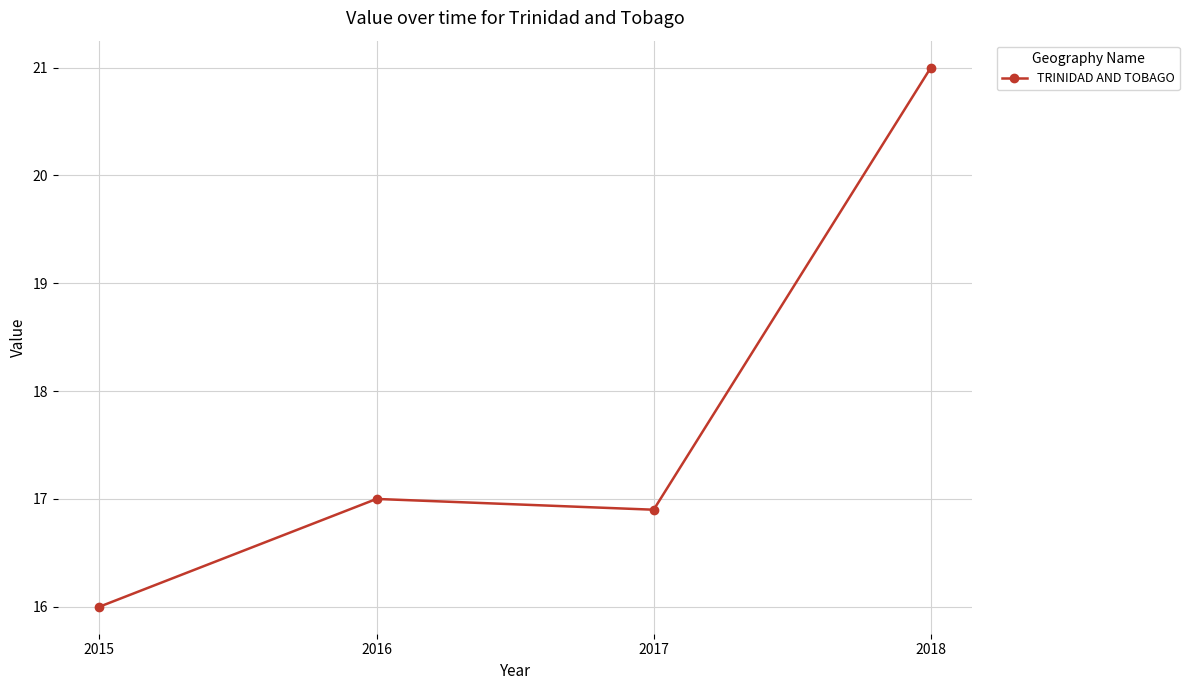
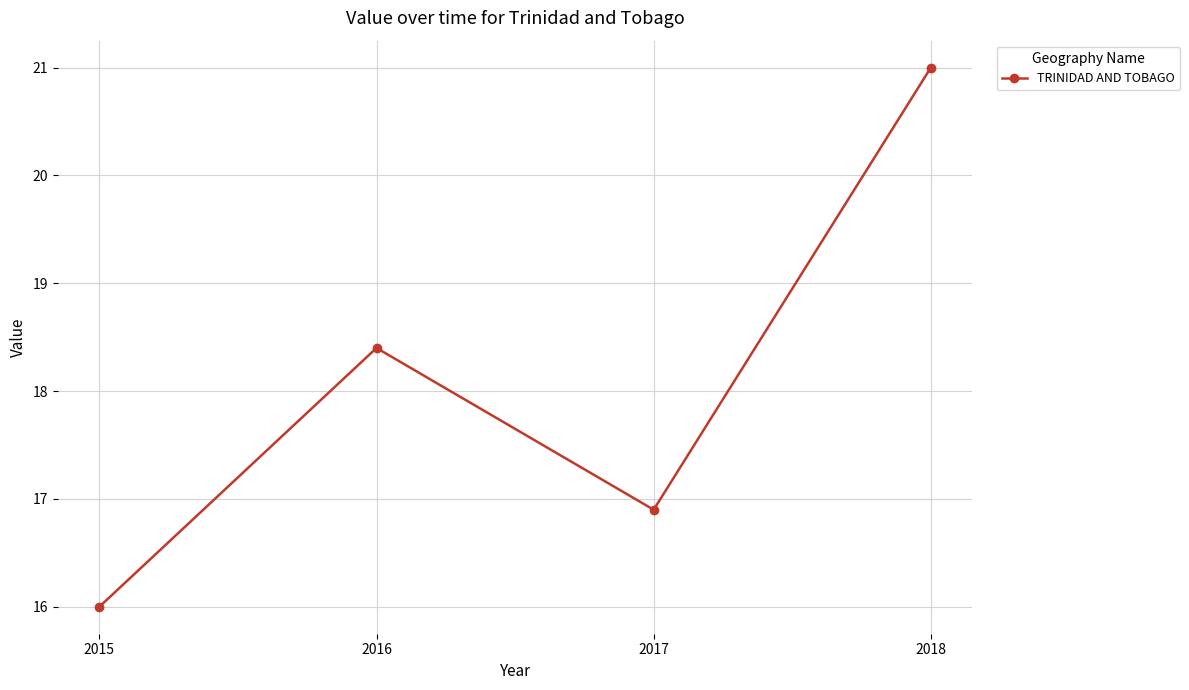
  {
    "2015": 16.0,
-   "2016": 17.0,
+   "2016": 18.4,
    "2017": 16.9,
    "2018": 21.0
  }
